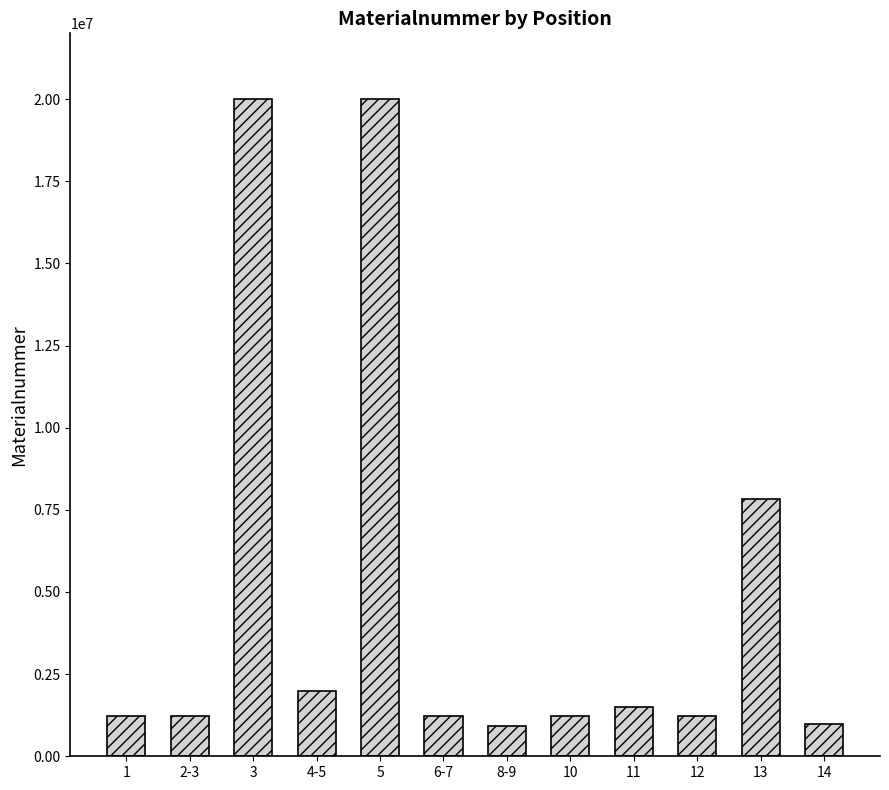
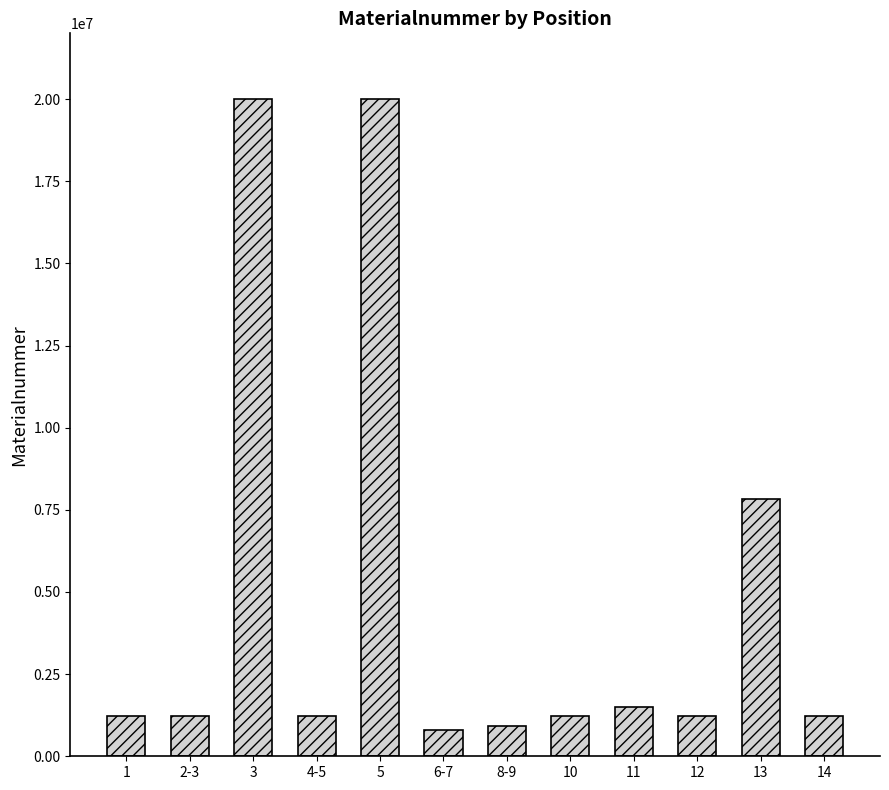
  {
    "1": 1200000,
    "2-3": 1200000,
    "3": 20000000,
-   "4-5": 2000000,
+   "4-5": 1200000,
    "5": 20000000,
-   "6-7": 1200000,
+   "6-7": 800000,
    "8-9": 900000,
    "10": 1200000,
    "11": 1500000,
    "12": 1200000,
    "13": 7800000,
-   "14": 1000000
+   "14": 1200000
  }
